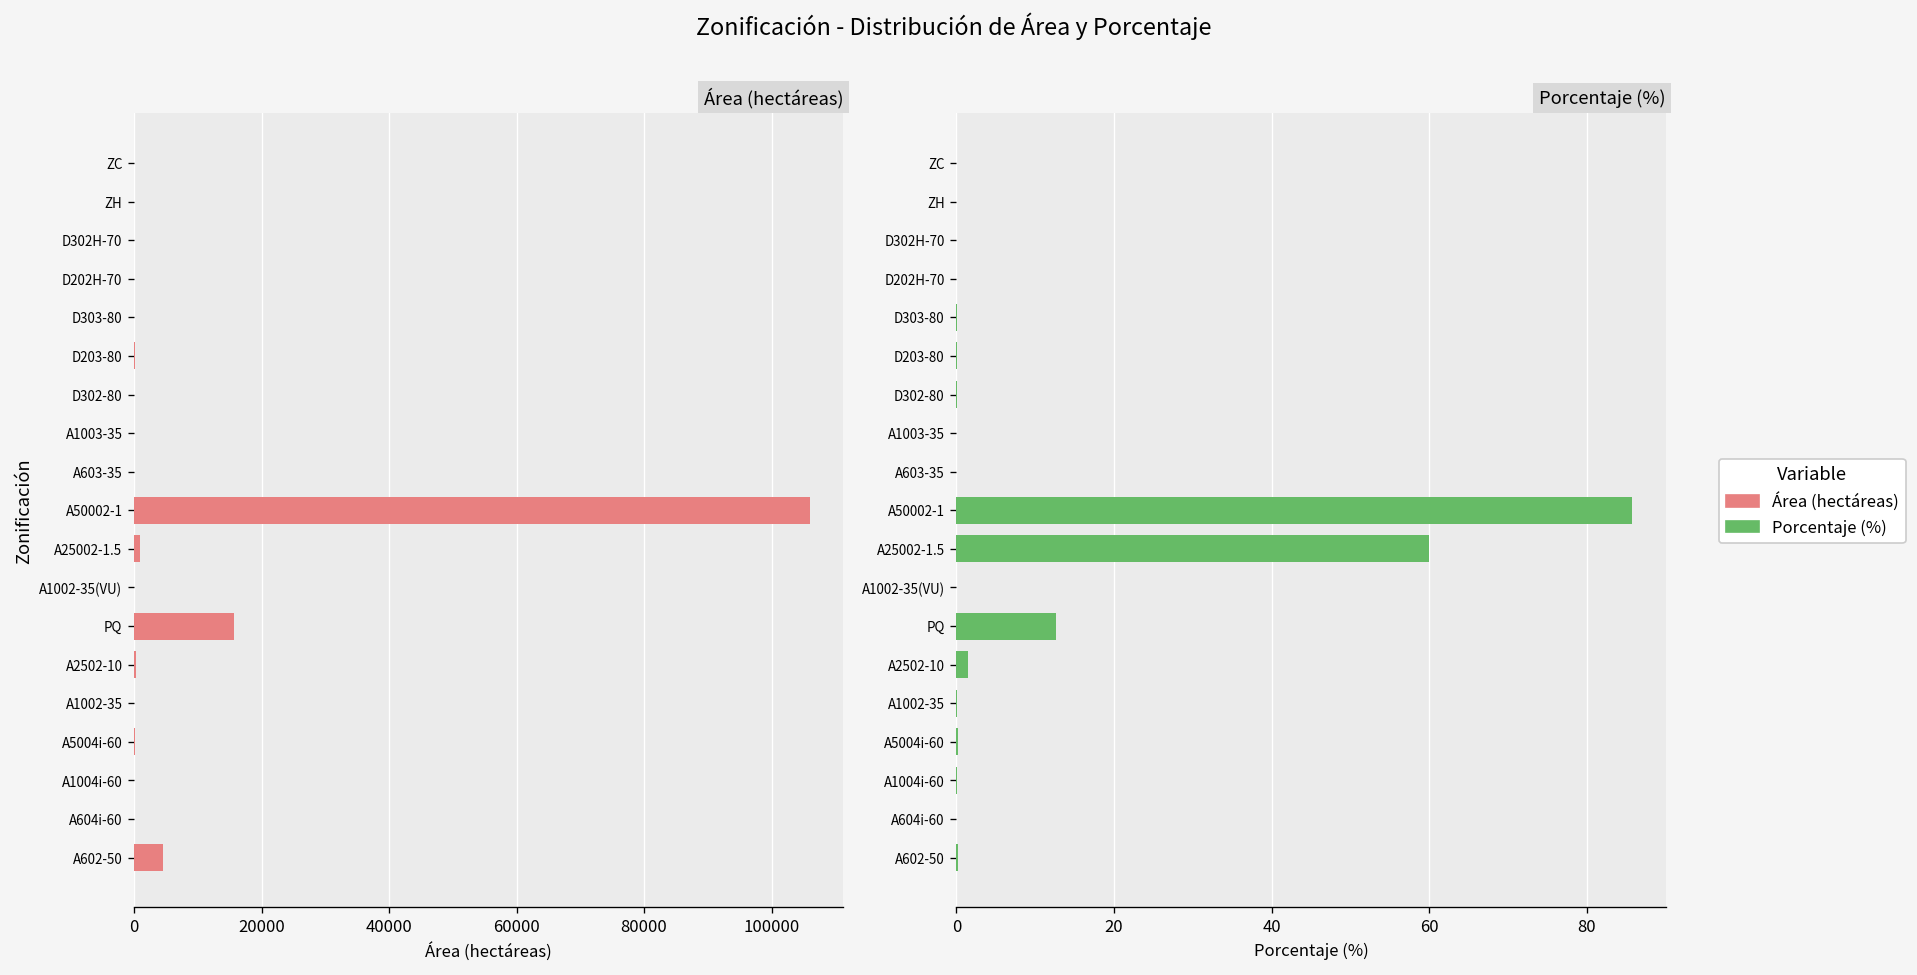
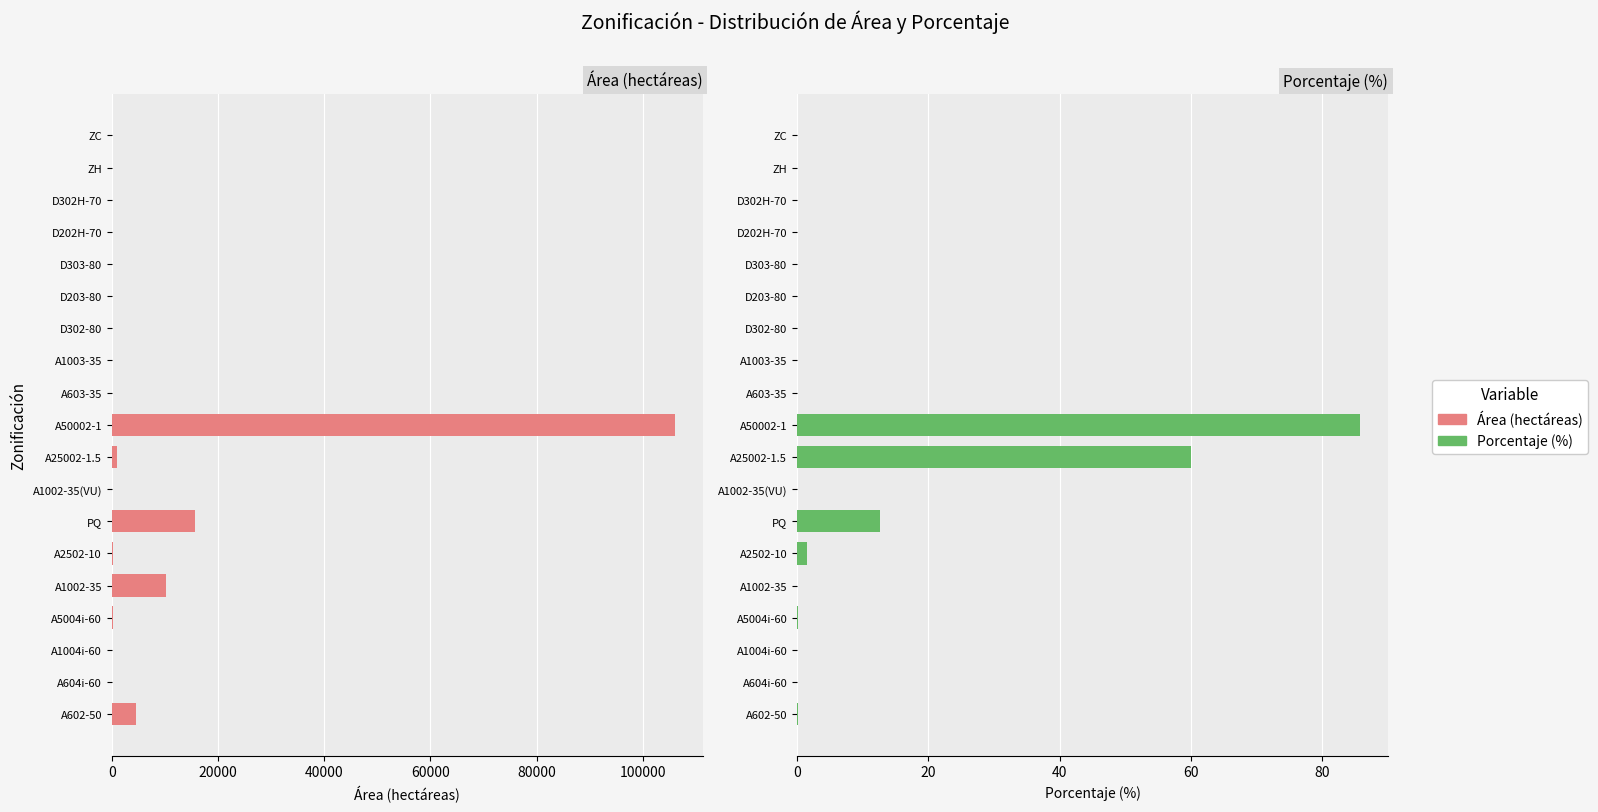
  {
    "Área (hectáreas)": {
      "A50002-1": 106000,
      "A25002-1.5": 1000,
      "PQ": 16000,
-     "A1002-35": 0,
+     "A1002-35": 10000,
      "A602-50": 5000
    },
    "Porcentaje (%)": {
      "A50002-1": 86,
      "A25002-1.5": 60,
      "PQ": 13,
      "A2502-10": 1
    }
  }
